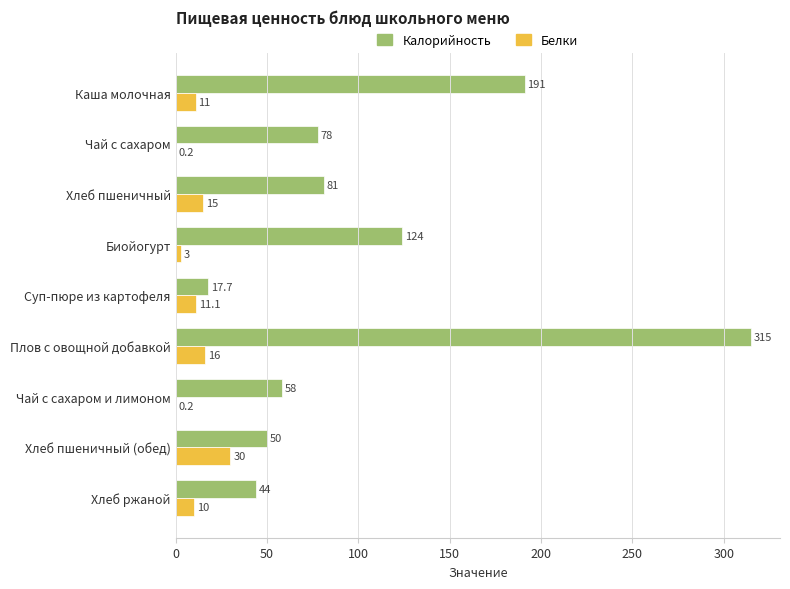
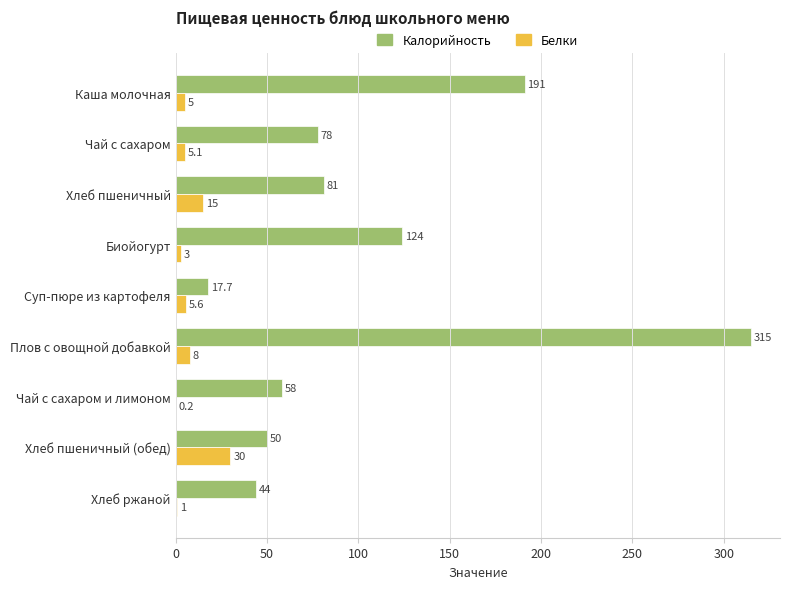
  {
    "Калорийность": {
      "Каша молочная": 191,
      "Чай с сахаром": 78,
      "Хлеб пшеничный": 81,
      "Биойогурт": 124,
      "Суп-пюре из картофеля": 17.7,
      "Плов с овощной добавкой": 315,
      "Чай с сахаром и лимоном": 58,
      "Хлеб пшеничный (обед)": 50,
      "Хлеб ржаной": 44
    },
    "Белки": {
-     "Каша молочная": 11,
-     "Чай с сахаром": 0.2,
+     "Каша молочная": 5,
+     "Чай с сахаром": 5.1,
      "Хлеб пшеничный": 15,
      "Биойогурт": 3,
-     "Суп-пюре из картофеля": 11.1,
-     "Плов с овощной добавкой": 16,
+     "Суп-пюре из картофеля": 5.6,
+     "Плов с овощной добавкой": 8,
      "Чай с сахаром и лимоном": 0.2,
      "Хлеб пшеничный (обед)": 30,
-     "Хлеб ржаной": 10
+     "Хлеб ржаной": 1
    }
  }
